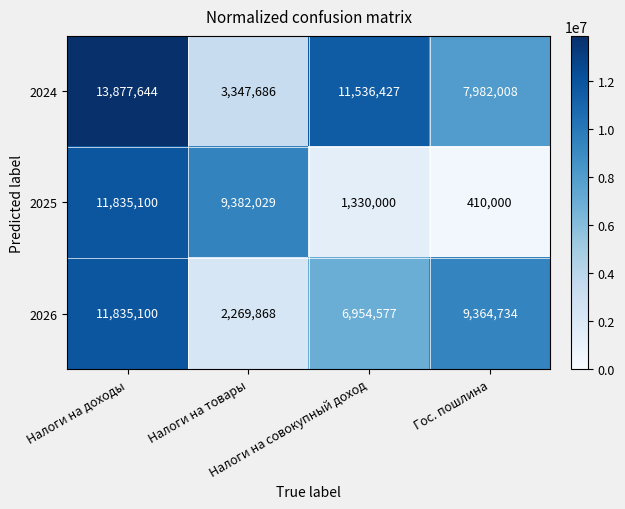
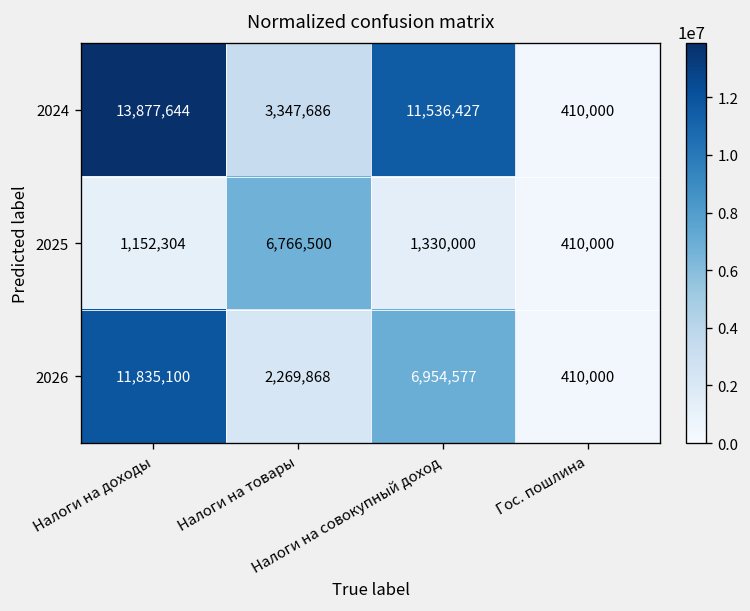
  {
    "2024": {
      "Налоги на доходы": "13,877,644",
      "Налоги на товары": "3,347,686",
      "Налоги на совокупный доход": "11,536,427",
-     "Гос. пошлина": "7,982,008"
+     "Гос. пошлина": "410,000"
    },
    "2025": {
-     "Налоги на доходы": "11,835,100",
-     "Налоги на товары": "9,382,029",
+     "Налоги на доходы": "1,152,304",
+     "Налоги на товары": "6,766,500",
      "Налоги на совокупный доход": "1,330,000",
      "Гос. пошлина": "410,000"
    },
    "2026": {
      "Налоги на доходы": "11,835,100",
      "Налоги на товары": "2,269,868",
      "Налоги на совокупный доход": "6,954,577",
-     "Гос. пошлина": "9,364,734"
+     "Гос. пошлина": "410,000"
    }
  }
